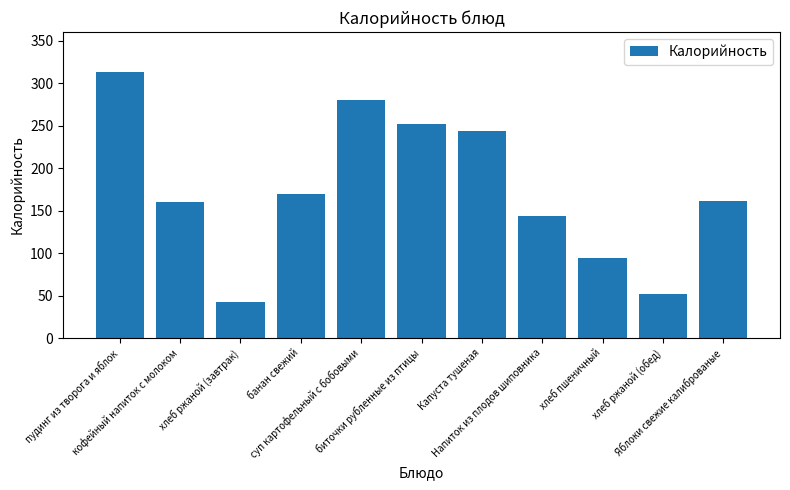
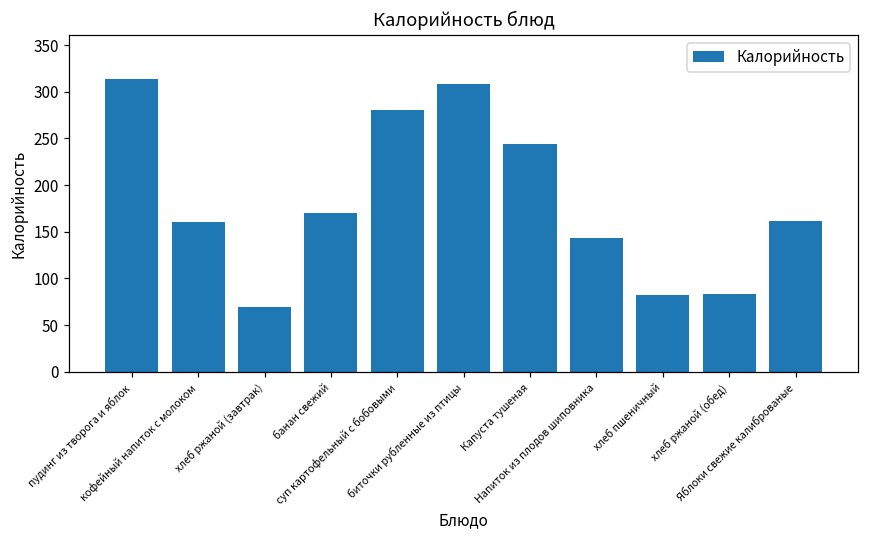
  {
    "пудинг из творога и яблок": 310,
    "кофейный напиток с молоком": 160,
-   "хлеб ржаной (завтрак)": 40,
+   "хлеб ржаной (завтрак)": 70,
    "банан свежий": 170,
    "суп картофельный с бобовыми": 280,
-   "биточки рубленные из птицы": 250,
+   "биточки рубленные из птицы": 310,
    "Капуста тушеная": 240,
    "Напиток из плодов шиповника": 140,
-   "хлеб пшеничный": 90,
-   "хлеб ржаной (обед)": 50,
+   "хлеб пшеничный": 80,
+   "хлеб ржаной (обед)": 80,
    "Яблоки свежие калиброваные": 160
  }
